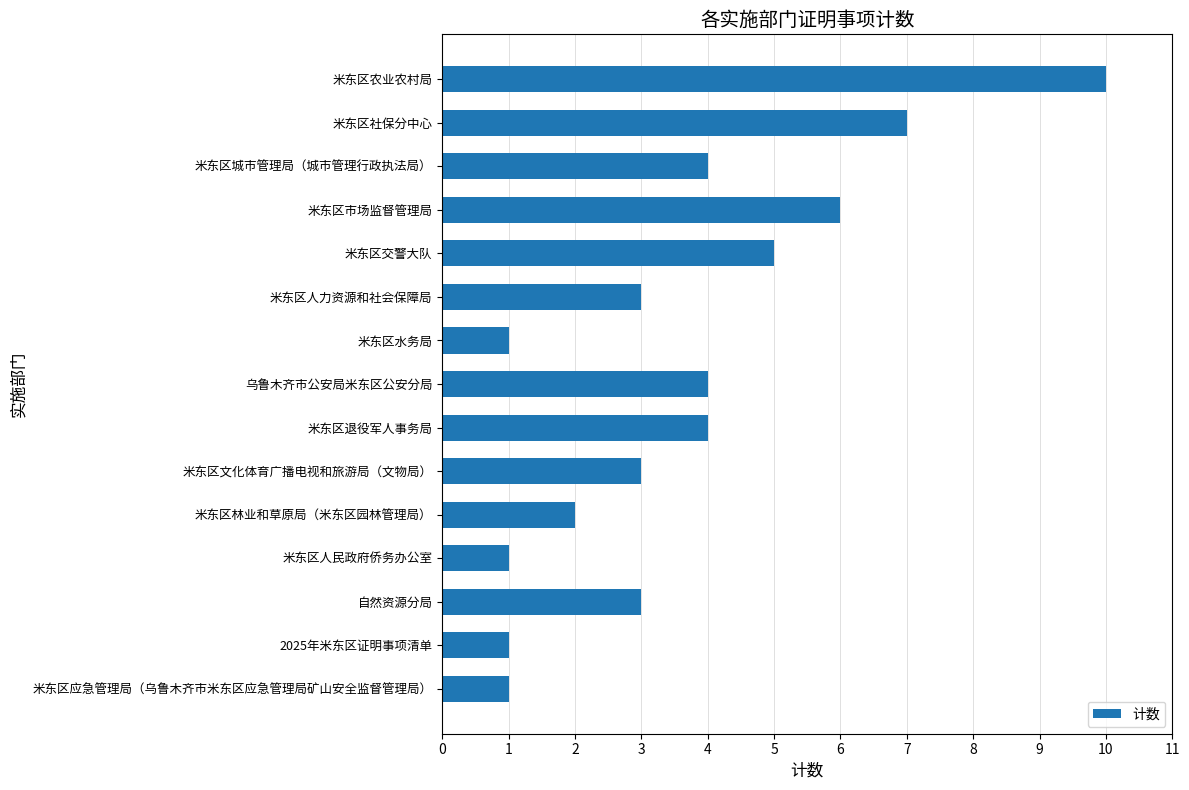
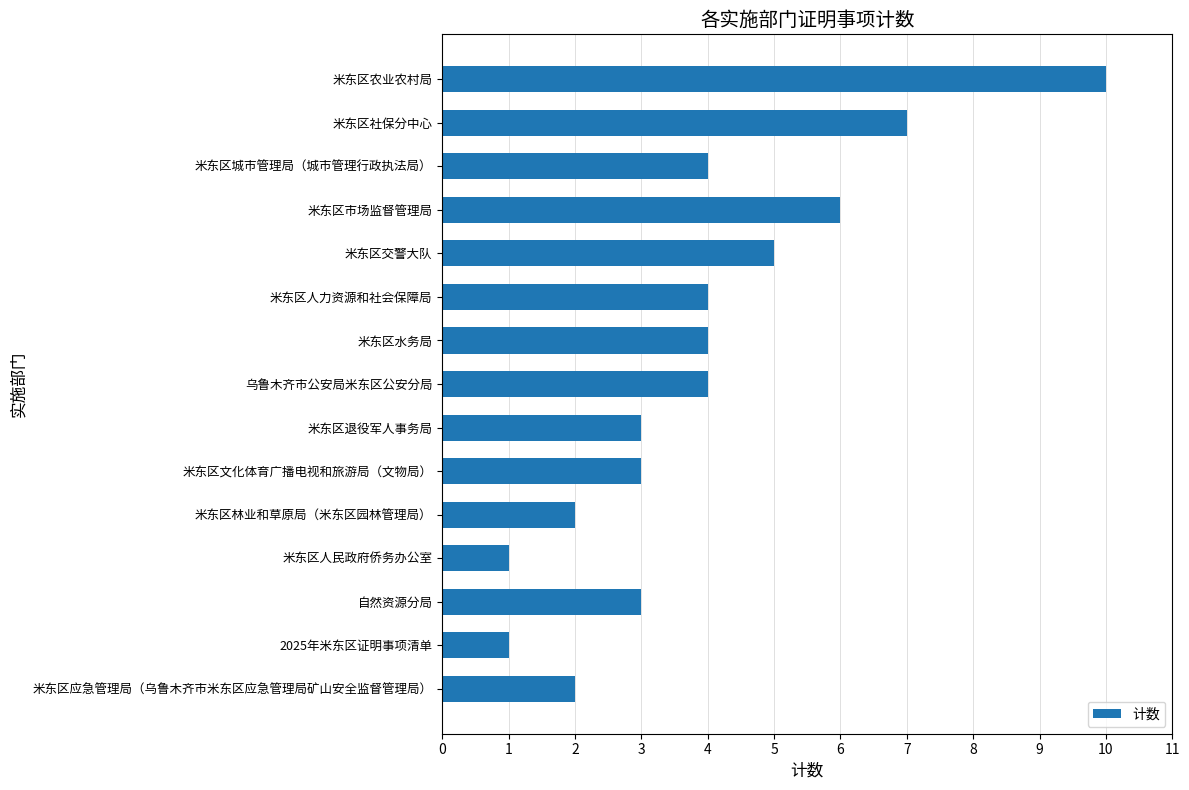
  {
    "米东区农业农村局": 10,
    "米东区社保分中心": 7,
    "米东区城市管理局（城市管理行政执法局）": 4,
    "米东区市场监督管理局": 6,
    "米东区交警大队": 5,
-   "米东区人力资源和社会保障局": 3,
-   "米东区水务局": 1,
+   "米东区人力资源和社会保障局": 4,
+   "米东区水务局": 4,
    "乌鲁木齐市公安局米东区公安分局": 4,
-   "米东区退役军人事务局": 4,
+   "米东区退役军人事务局": 3,
    "米东区文化体育广播电视和旅游局（文物局）": 3,
    "米东区林业和草原局（米东区园林管理局）": 2,
    "米东区人民政府侨务办公室": 1,
    "自然资源分局": 3,
    "2025年米东区证明事项清单": 1,
-   "米东区应急管理局（乌鲁木齐市米东区应急管理局矿山安全监督管理局）": 1
+   "米东区应急管理局（乌鲁木齐市米东区应急管理局矿山安全监督管理局）": 2
  }
